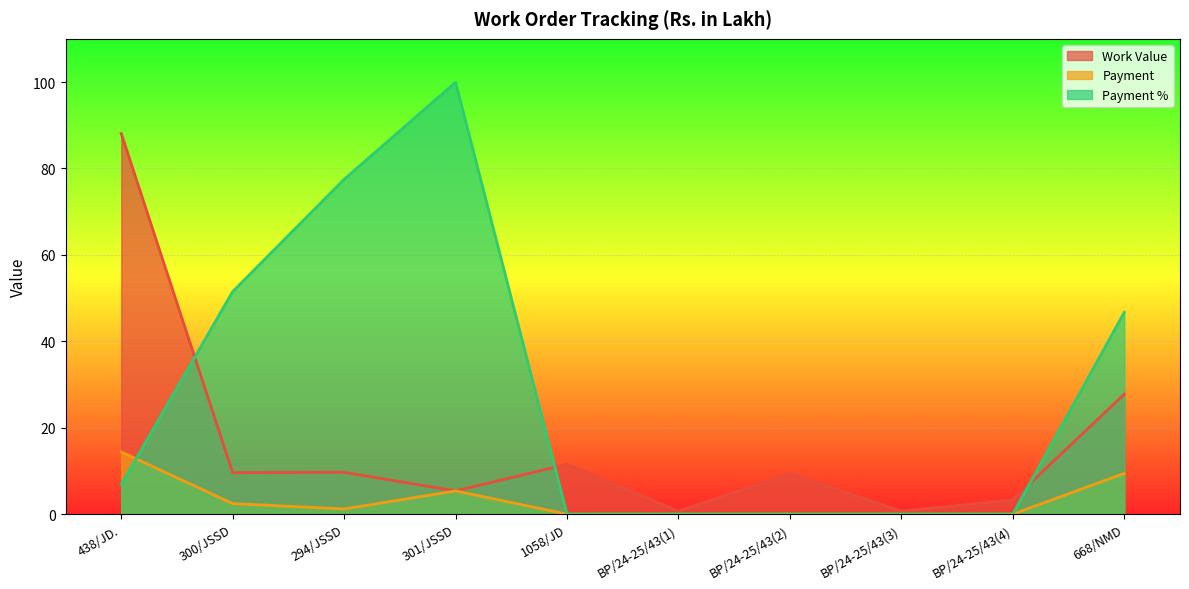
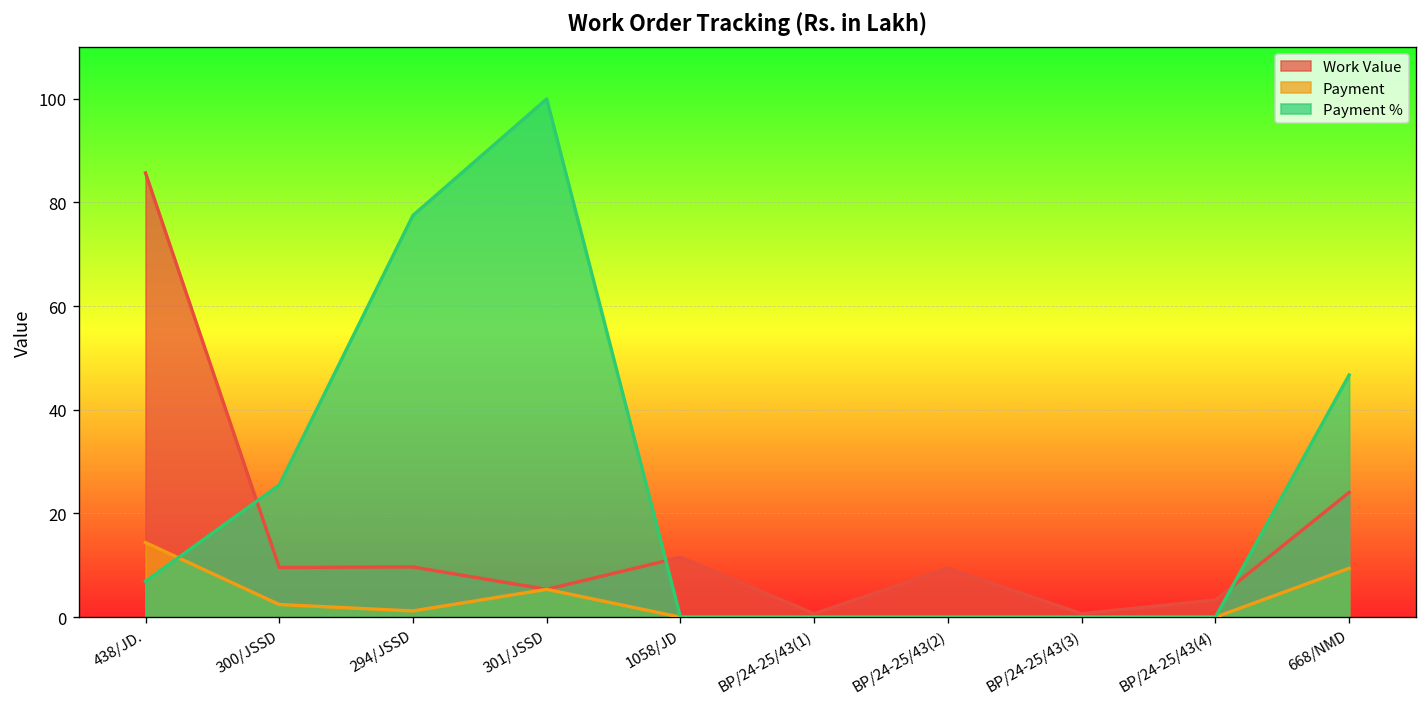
  {
    "Work Value": {
-     "438/JD.": 88,
+     "438/JD.": 86,
      "300/JSSD": 10,
      "294/JSSD": 10,
      "1058/JD": 12,
      "BP/24-25/43(1)": 1,
      "BP/24-25/43(2)": 9,
      "BP/24-25/43(3)": 1,
      "BP/24-25/43(4)": 3,
-     "668/NMD": 28
+     "668/NMD": 24
    },
    "Payment": {
      "438/JD.": 14,
      "300/JSSD": 2,
      "294/JSSD": 1,
      "668/NMD": 9
    },
    "Payment %": {
      "438/JD.": 7,
-     "300/JSSD": 52,
+     "300/JSSD": 25,
      "294/JSSD": 77,
      "301/JSSD": 100,
      "668/NMD": 47
    }
  }
